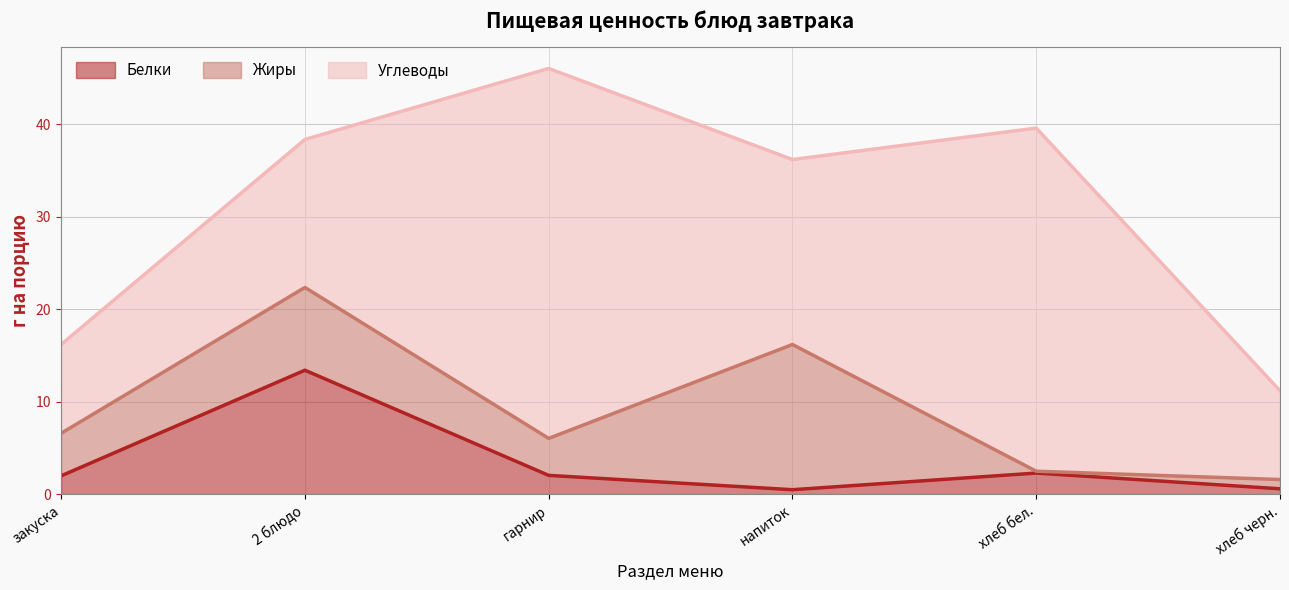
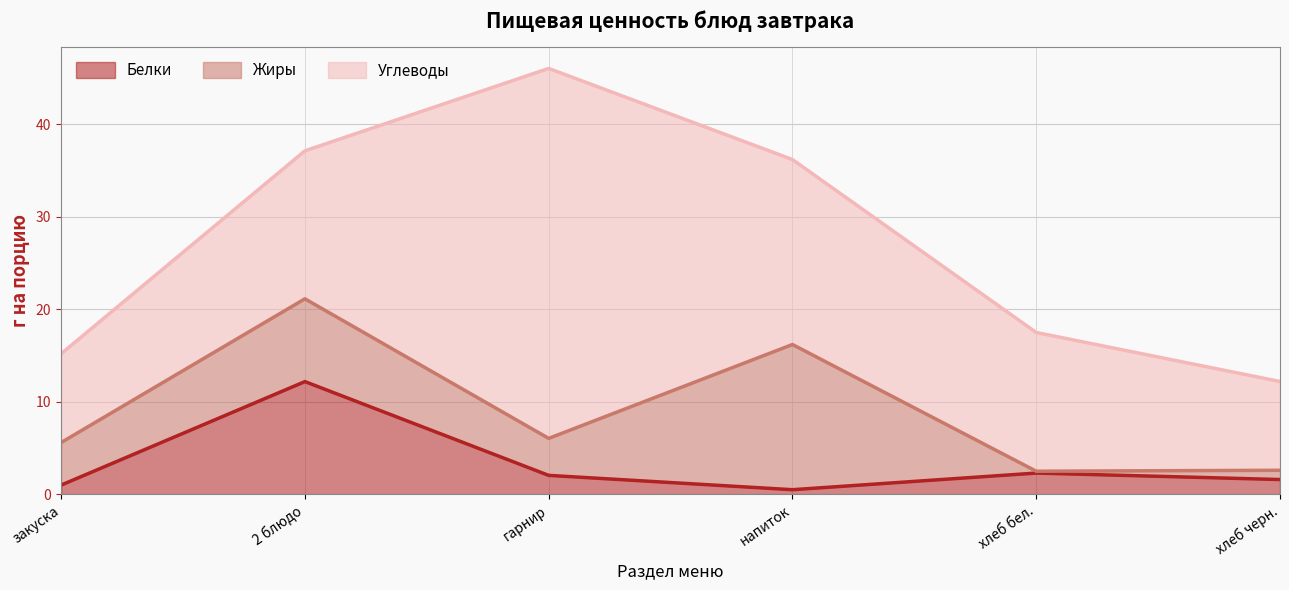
  {
    "Белки": {
-     "закуска": 2,
-     "2 блюдо": 13,
+     "закуска": 1,
+     "2 блюдо": 12,
      "гарнир": 2,
      "напиток": 1,
-     "хлеб черн.": 1
+     "хлеб черн.": 2
    },
    "Жиры": {
      "закуска": 5,
      "2 блюдо": 9,
      "гарнир": 4,
      "напиток": 16,
      "хлеб черн.": 1
    },
    "Углеводы": {
      "закуска": 10,
      "2 блюдо": 16,
      "гарнир": 40,
      "напиток": 20,
-     "хлеб бел.": 37,
+     "хлеб бел.": 15,
      "хлеб черн.": 10
    }
  }
